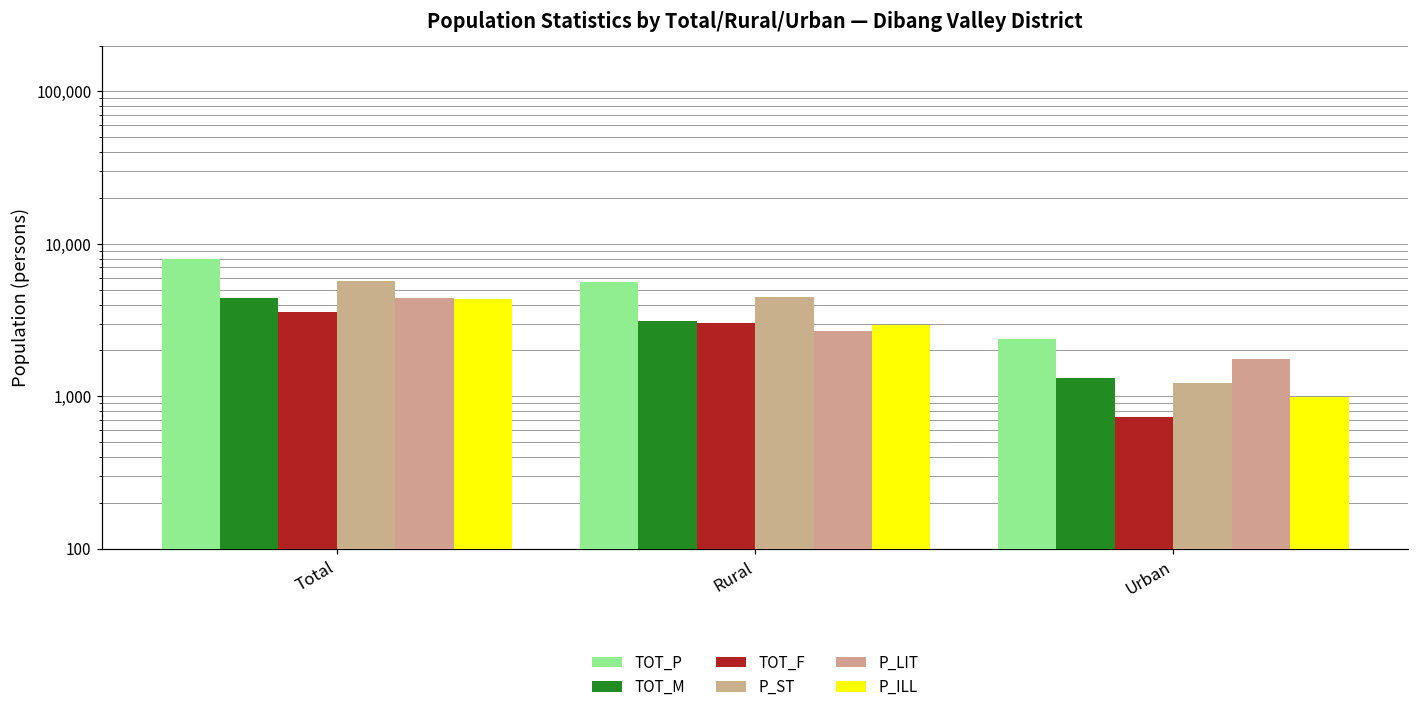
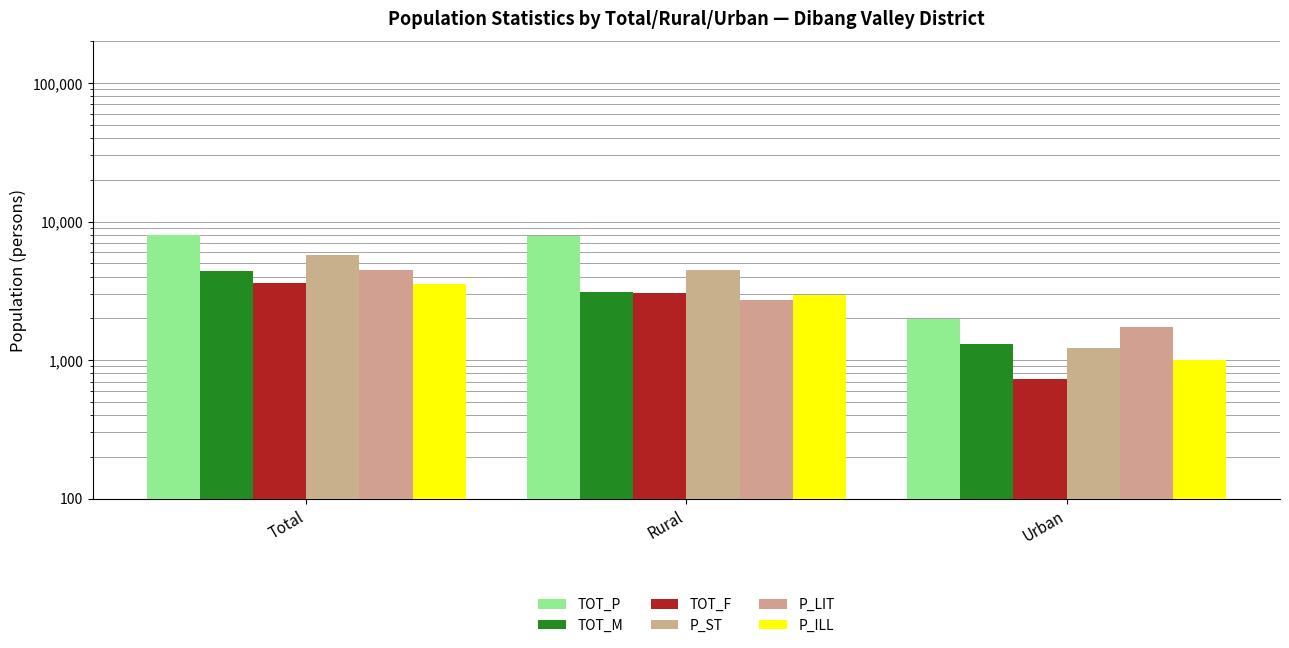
  {
    "TOT_P": {
      "Total": "8,000",
-     "Rural": "5,600",
-     "Urban": "2,400"
+     "Rural": "8,000",
+     "Urban": "2,000"
    },
    "TOT_M": {
      "Total": "4,400",
      "Rural": "3,100",
      "Urban": "1,300"
    },
    "TOT_F": {
      "Total": "3,600",
      "Rural": "3,000",
      "Urban": "700"
    },
    "P_ILL": {
-     "Total": "4,400",
+     "Total": "3,600",
      "Rural": "2,900",
      "Urban": "1,000"
    }
  }
